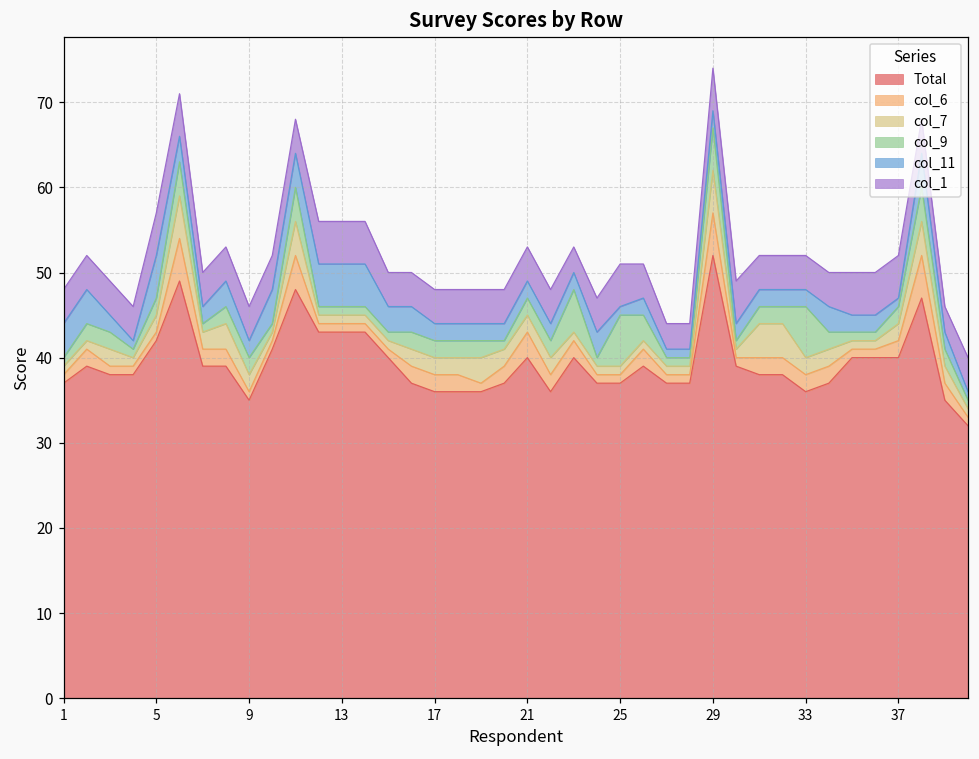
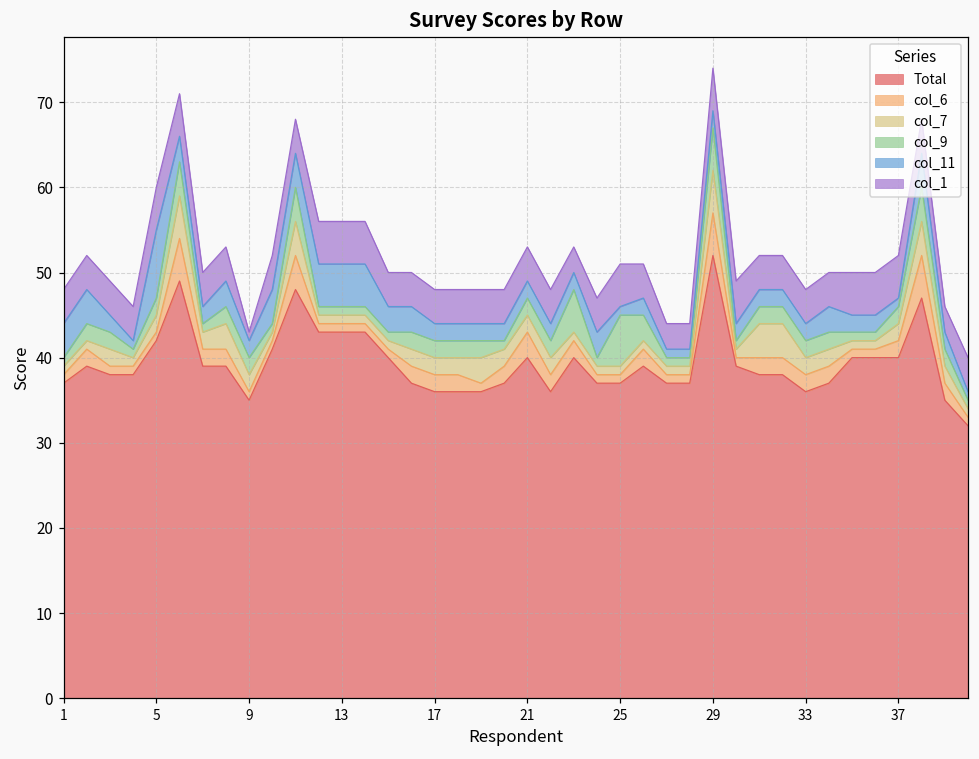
  {
    "Total": {
      "1": 37,
      "5": 42,
      "9": 35,
      "13": 43,
      "17": 36,
      "21": 40,
      "25": 37,
      "29": 52,
      "33": 36,
      "37": 40
    },
    "col_9": {
      "1": 1,
      "5": 2,
      "9": 2,
      "13": 1,
      "17": 2,
      "21": 2,
      "25": 6,
      "29": 5,
-     "33": 6,
+     "33": 2,
      "37": 2
    },
    "col_11": {
      "1": 4,
-     "5": 5,
+     "5": 8,
      "9": 2,
      "13": 5,
      "17": 2,
      "21": 2,
      "25": 1,
      "29": 2,
      "33": 2,
      "37": 1
    },
    "col_1": {
      "1": 4,
      "5": 5,
-     "9": 4,
+     "9": 1,
      "13": 5,
      "17": 4,
      "21": 4,
      "25": 5,
      "29": 5,
      "33": 4,
      "37": 5
    }
  }
